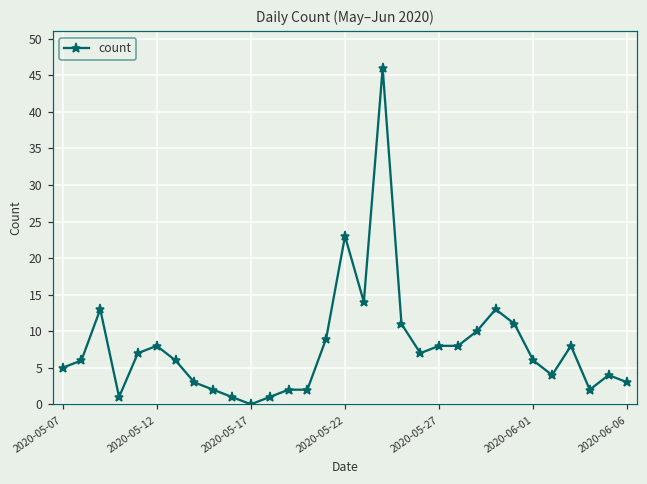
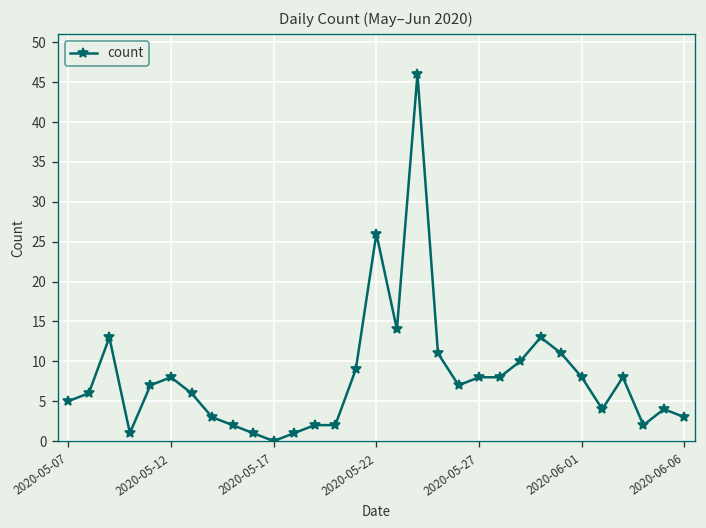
  {
    "2020-05-07": 5,
    "2020-05-12": 8,
    "2020-05-17": 0,
-   "2020-05-22": 23,
+   "2020-05-22": 26,
    "2020-05-27": 8,
-   "2020-06-01": 6,
+   "2020-06-01": 8,
    "2020-06-06": 3
  }
